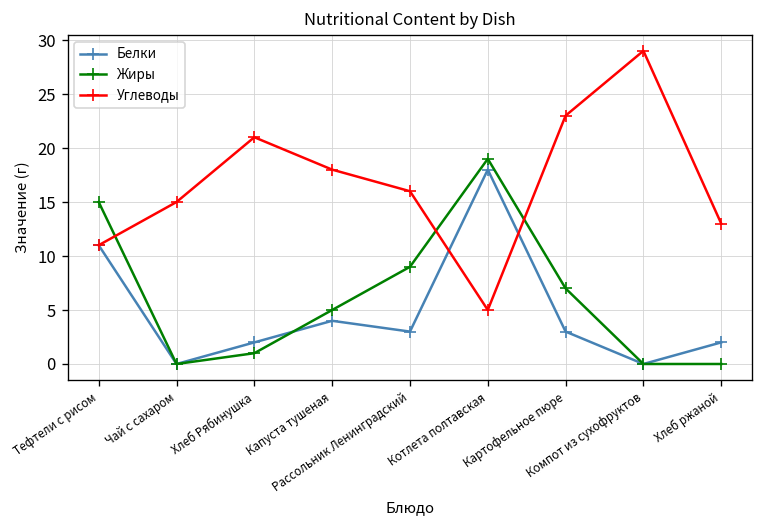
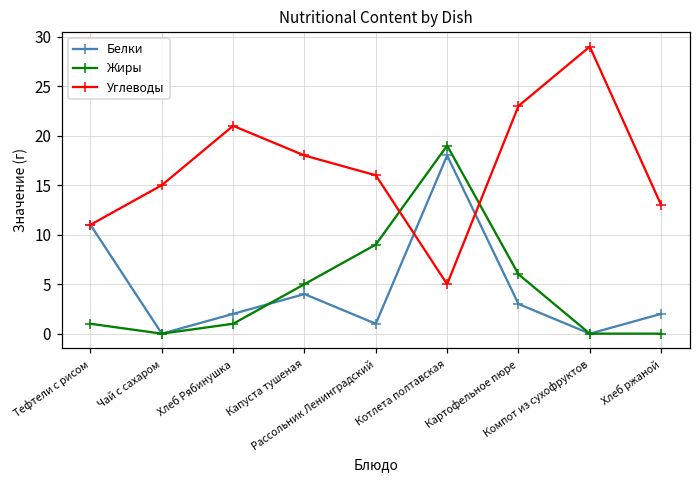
  {
    "Белки": {
      "Хлеб Рябинушка": 2,
      "Капуста тушеная": 4,
-     "Рассольник Ленинградский": 3,
+     "Рассольник Ленинградский": 1,
      "Котлета полтавская": 18,
      "Картофельное пюре": 3,
      "Хлеб ржаной": 2
    },
    "Жиры": {
-     "Тефтели с рисом": 15,
+     "Тефтели с рисом": 1,
      "Хлеб Рябинушка": 1,
      "Капуста тушеная": 5,
      "Рассольник Ленинградский": 9,
      "Котлета полтавская": 19,
-     "Картофельное пюре": 7,
+     "Картофельное пюре": 6,
      "Хлеб ржаной": 0
    },
    "Углеводы": {
      "Чай с сахаром": 15,
      "Хлеб Рябинушка": 21,
      "Капуста тушеная": 18,
      "Рассольник Ленинградский": 16,
      "Котлета полтавская": 5,
      "Картофельное пюре": 23,
      "Компот из сухофруктов": 29,
      "Хлеб ржаной": 13
    }
  }
